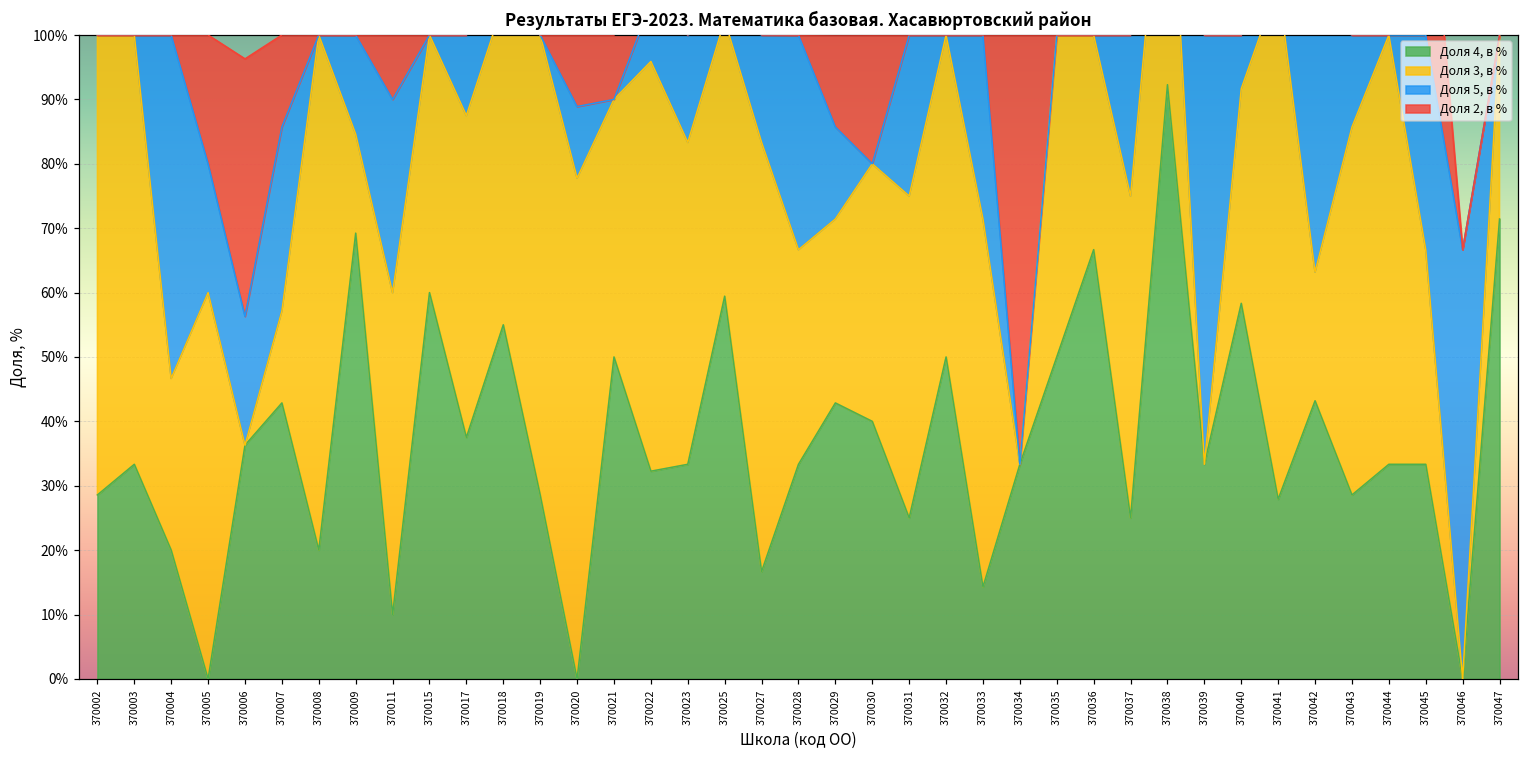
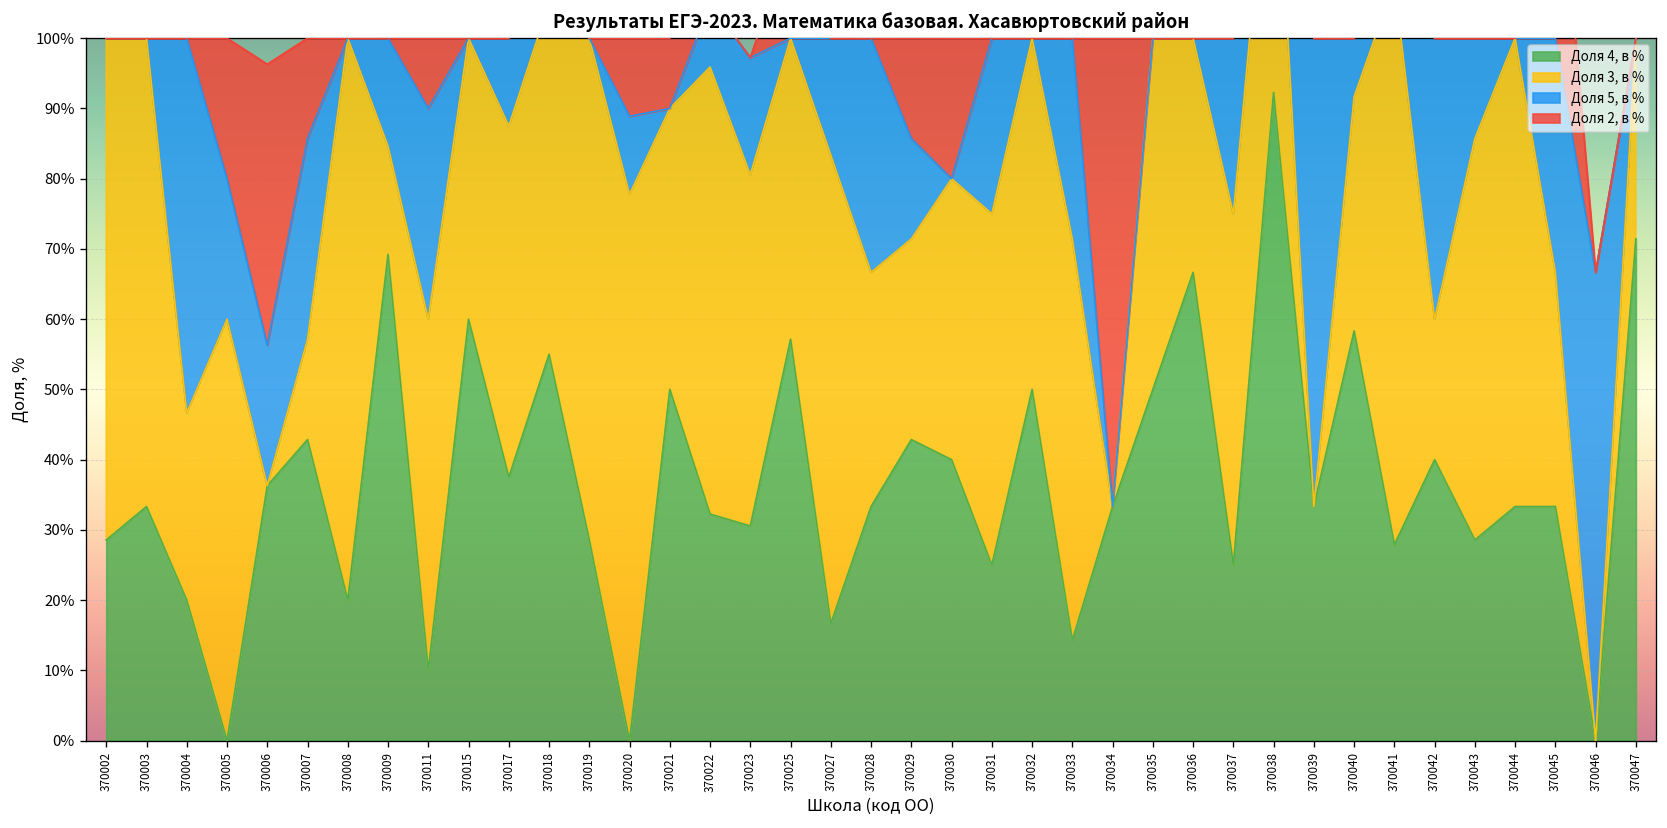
  {
    "Доля 4, в %": {
      "370002": "29%",
      "370003": "33%",
      "370004": "20%",
      "370005": "0%",
      "370007": "43%",
      "370008": "20%",
      "370009": "69%",
      "370011": "10%",
      "370015": "60%",
      "370017": "38%",
      "370018": "55%",
      "370019": "29%",
      "370020": "0%",
      "370021": "50%",
      "370022": "32%",
-     "370023": "33%",
-     "370025": "59%",
+     "370023": "31%",
+     "370025": "57%",
      "370027": "17%",
      "370028": "33%",
      "370029": "43%",
      "370030": "40%",
      "370031": "25%",
      "370032": "50%",
      "370033": "14%",
      "370035": "50%",
      "370036": "67%",
      "370037": "25%",
      "370038": "92%",
      "370040": "58%",
      "370041": "28%",
-     "370042": "43%",
+     "370042": "40%",
      "370043": "29%",
      "370044": "33%",
      "370045": "33%",
      "370047": "71%"
    },
    "Доля 3, в %": {
      "370004": "27%",
      "370005": "60%",
      "370007": "14%",
      "370009": "15%",
      "370011": "50%",
      "370017": "50%",
      "370020": "78%",
      "370022": "64%",
      "370023": "50%",
      "370027": "67%",
      "370028": "33%",
      "370029": "29%",
      "370031": "50%",
      "370033": "57%",
      "370037": "50%",
      "370040": "33%",
      "370042": "20%",
      "370043": "57%",
      "370045": "33%"
    },
    "Доля 5, в %": {
      "370005": "20%",
      "370006": "20%",
      "370007": "29%",
      "370011": "30%",
      "370020": "11%",
      "370029": "14%",
      "370045": "33%"
    },
    "Доля 2, в %": {
      "370005": "20%",
      "370006": "40%",
      "370007": "14%",
      "370011": "10%",
      "370020": "11%",
      "370021": "10%",
      "370029": "14%",
      "370030": "20%",
      "370034": "67%"
    }
  }
